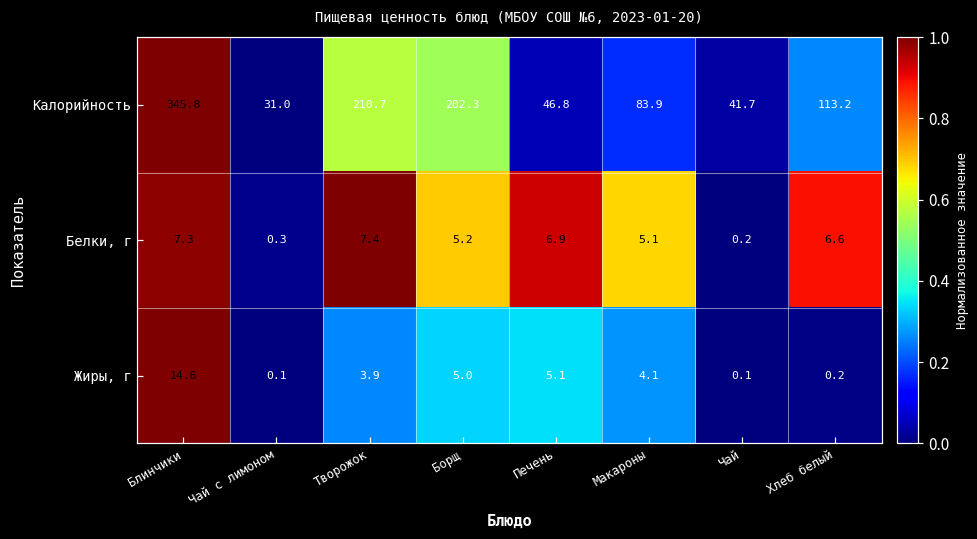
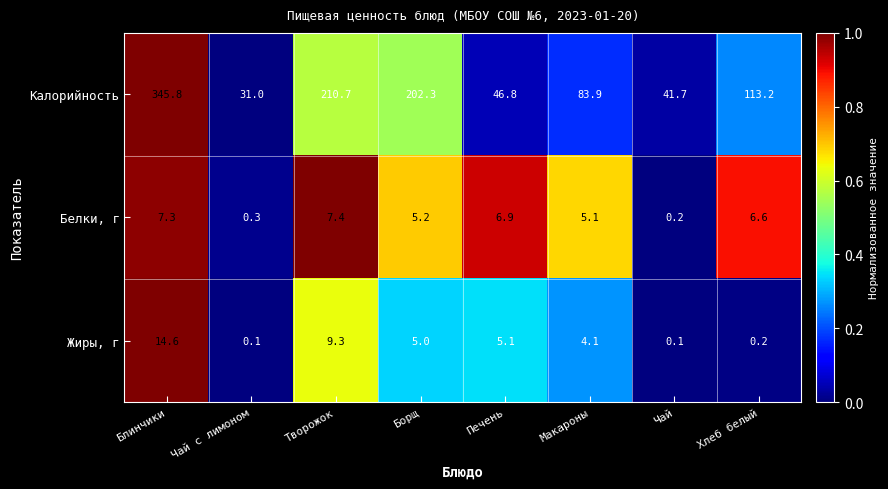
  {
    "Калорийность": {
      "Блинчики": 345.8,
      "Чай с лимоном": 31.0,
      "Творожок": 210.7,
      "Борщ": 202.3,
      "Печень": 46.8,
      "Макароны": 83.9,
      "Чай": 41.7,
      "Хлеб белый": 113.2
    },
    "Белки, г": {
      "Блинчики": 7.3,
      "Чай с лимоном": 0.3,
      "Творожок": 7.4,
      "Борщ": 5.2,
      "Печень": 6.9,
      "Макароны": 5.1,
      "Чай": 0.2,
      "Хлеб белый": 6.6
    },
    "Жиры, г": {
      "Блинчики": 14.6,
      "Чай с лимоном": 0.1,
-     "Творожок": 3.9,
+     "Творожок": 9.3,
      "Борщ": 5.0,
      "Печень": 5.1,
      "Макароны": 4.1,
      "Чай": 0.1,
      "Хлеб белый": 0.2
    }
  }
